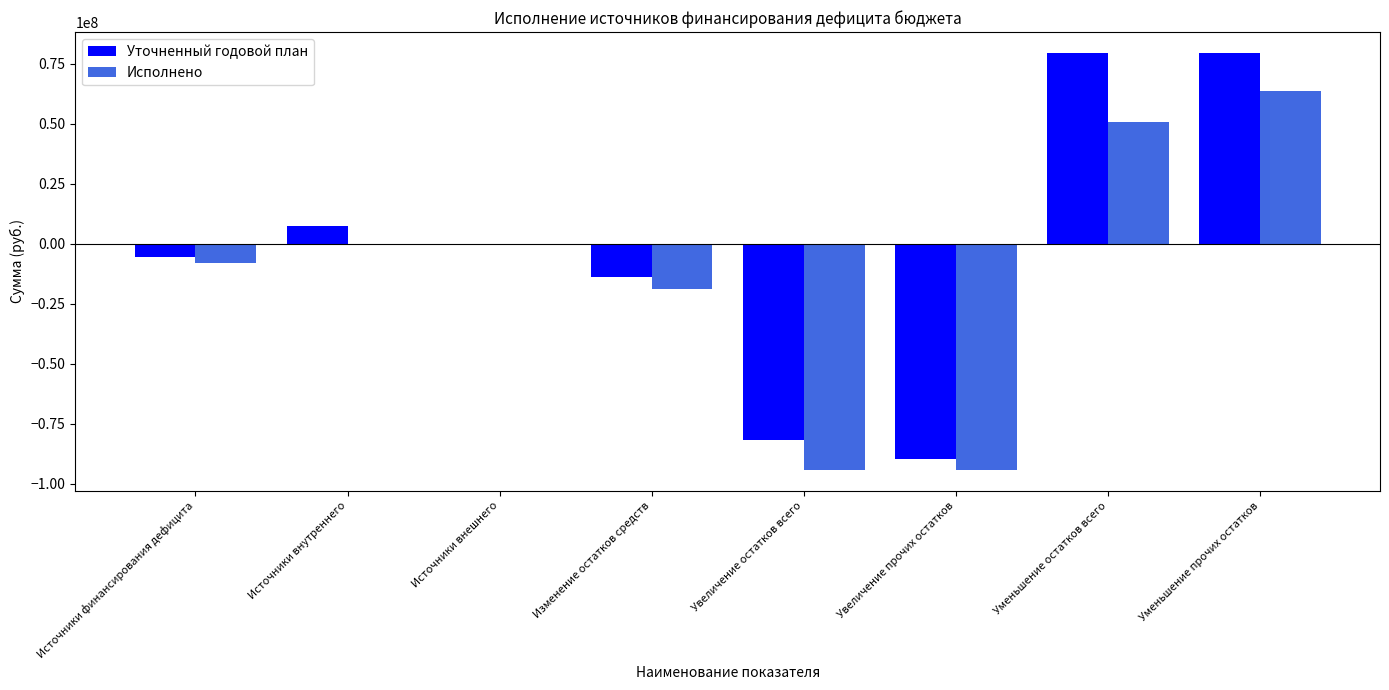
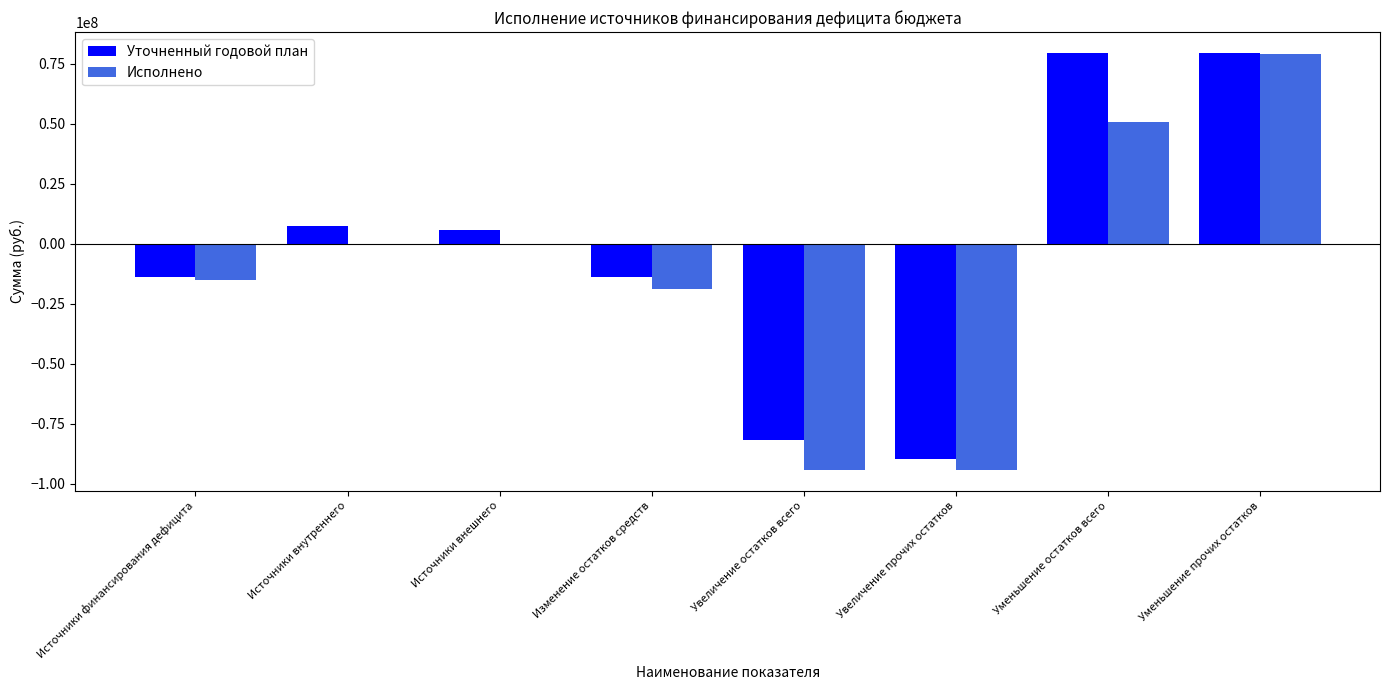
  {
    "Уточненный годовой план": {
-     "Источники финансирования дефицита": -6000000,
+     "Источники финансирования дефицита": -14000000,
      "Источники внутреннего": 7000000,
-     "Источники внешнего": 0,
+     "Источники внешнего": 6000000,
      "Изменение остатков средств": -14000000,
      "Увеличение остатков всего": -82000000,
      "Увеличение прочих остатков": -90000000,
      "Уменьшение остатков всего": 80000000,
      "Уменьшение прочих остатков": 80000000
    },
    "Исполнено": {
-     "Источники финансирования дефицита": -8000000,
+     "Источники финансирования дефицита": -15000000,
      "Источники внутреннего": 0,
      "Источники внешнего": 0,
      "Изменение остатков средств": -19000000,
      "Увеличение остатков всего": -94000000,
      "Увеличение прочих остатков": -94000000,
      "Уменьшение остатков всего": 51000000,
-     "Уменьшение прочих остатков": 64000000
+     "Уменьшение прочих остатков": 79000000
    }
  }
